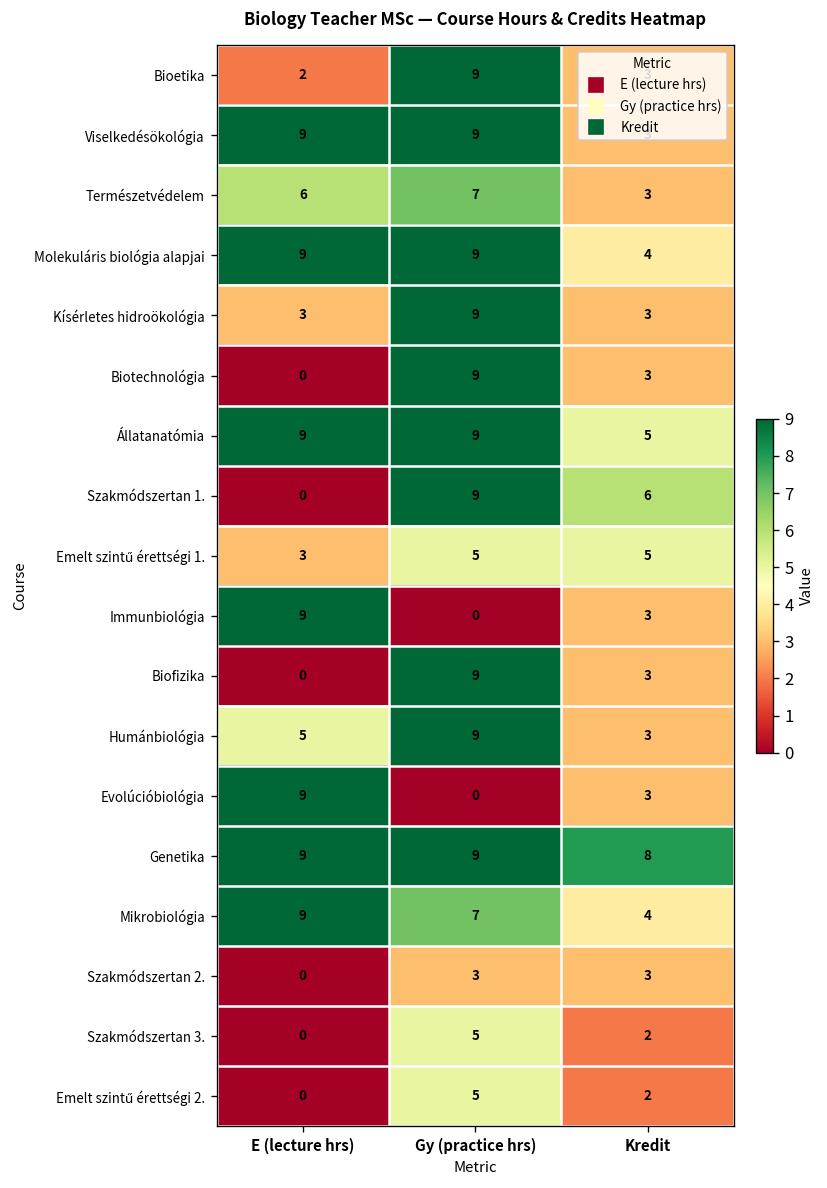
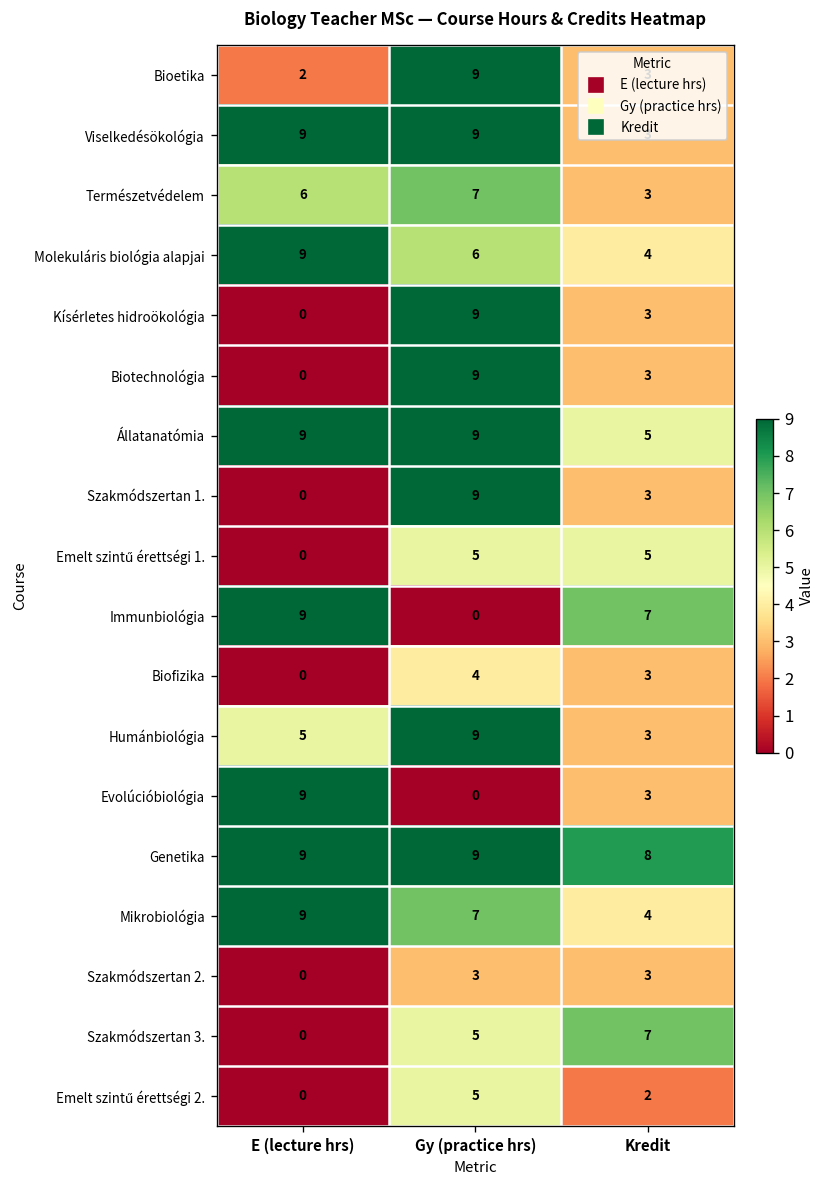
  {
    "Bioetika": {
      "E (lecture hrs)": 2,
      "Gy (practice hrs)": 9
    },
    "Viselkedésökológia": {
      "E (lecture hrs)": 9,
      "Gy (practice hrs)": 9
    },
    "Természetvédelem": {
      "E (lecture hrs)": 6,
      "Gy (practice hrs)": 7,
      "Kredit": 3
    },
    "Molekuláris biológia alapjai": {
      "E (lecture hrs)": 9,
-     "Gy (practice hrs)": 9,
+     "Gy (practice hrs)": 6,
      "Kredit": 4
    },
    "Kísérletes hidroökológia": {
-     "E (lecture hrs)": 3,
+     "E (lecture hrs)": 0,
      "Gy (practice hrs)": 9,
      "Kredit": 3
    },
    "Biotechnológia": {
      "E (lecture hrs)": 0,
      "Gy (practice hrs)": 9,
      "Kredit": 3
    },
    "Állatanatómia": {
      "E (lecture hrs)": 9,
      "Gy (practice hrs)": 9,
      "Kredit": 5
    },
    "Szakmódszertan 1.": {
      "E (lecture hrs)": 0,
      "Gy (practice hrs)": 9,
-     "Kredit": 6
+     "Kredit": 3
    },
    "Emelt szintű érettségi 1.": {
-     "E (lecture hrs)": 3,
+     "E (lecture hrs)": 0,
      "Gy (practice hrs)": 5,
      "Kredit": 5
    },
    "Immunbiológia": {
      "E (lecture hrs)": 9,
      "Gy (practice hrs)": 0,
-     "Kredit": 3
+     "Kredit": 7
    },
    "Biofizika": {
      "E (lecture hrs)": 0,
-     "Gy (practice hrs)": 9,
+     "Gy (practice hrs)": 4,
      "Kredit": 3
    },
    "Humánbiológia": {
      "E (lecture hrs)": 5,
      "Gy (practice hrs)": 9,
      "Kredit": 3
    },
    "Evolúcióbiológia": {
      "E (lecture hrs)": 9,
      "Gy (practice hrs)": 0,
      "Kredit": 3
    },
    "Genetika": {
      "E (lecture hrs)": 9,
      "Gy (practice hrs)": 9,
      "Kredit": 8
    },
    "Mikrobiológia": {
      "E (lecture hrs)": 9,
      "Gy (practice hrs)": 7,
      "Kredit": 4
    },
    "Szakmódszertan 2.": {
      "E (lecture hrs)": 0,
      "Gy (practice hrs)": 3,
      "Kredit": 3
    },
    "Szakmódszertan 3.": {
      "E (lecture hrs)": 0,
      "Gy (practice hrs)": 5,
-     "Kredit": 2
+     "Kredit": 7
    },
    "Emelt szintű érettségi 2.": {
      "E (lecture hrs)": 0,
      "Gy (practice hrs)": 5,
      "Kredit": 2
    }
  }
